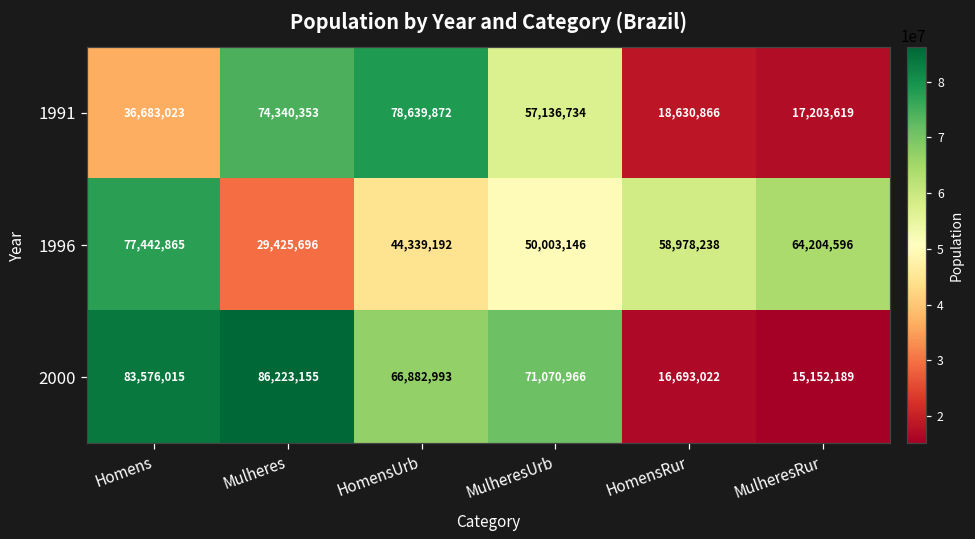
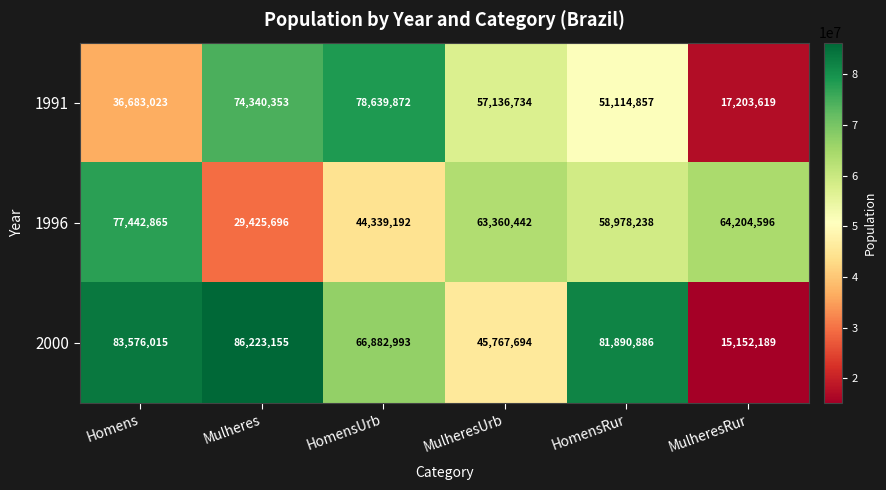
  {
    "1991": {
      "Homens": "36,683,023",
      "Mulheres": "74,340,353",
      "HomensUrb": "78,639,872",
      "MulheresUrb": "57,136,734",
-     "HomensRur": "18,630,866",
+     "HomensRur": "51,114,857",
      "MulheresRur": "17,203,619"
    },
    "1996": {
      "Homens": "77,442,865",
      "Mulheres": "29,425,696",
      "HomensUrb": "44,339,192",
-     "MulheresUrb": "50,003,146",
+     "MulheresUrb": "63,360,442",
      "HomensRur": "58,978,238",
      "MulheresRur": "64,204,596"
    },
    "2000": {
      "Homens": "83,576,015",
      "Mulheres": "86,223,155",
      "HomensUrb": "66,882,993",
-     "MulheresUrb": "71,070,966",
-     "HomensRur": "16,693,022",
+     "MulheresUrb": "45,767,694",
+     "HomensRur": "81,890,886",
      "MulheresRur": "15,152,189"
    }
  }
